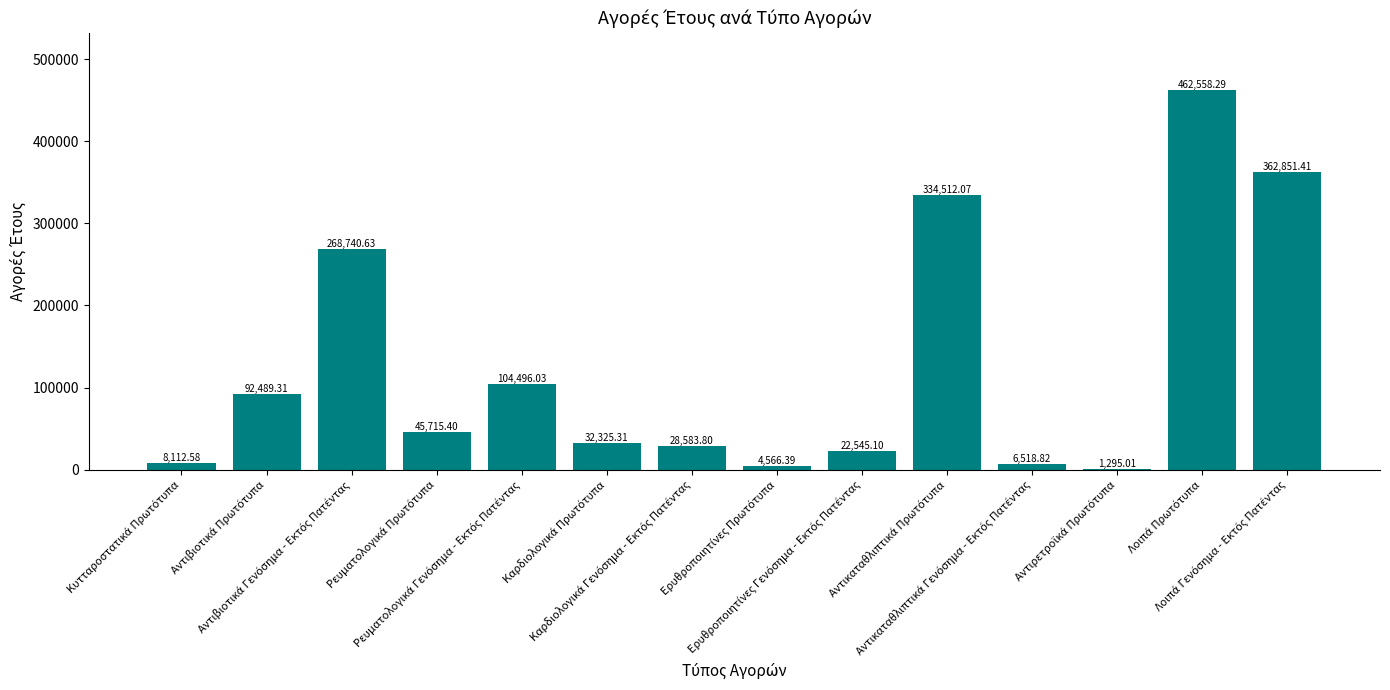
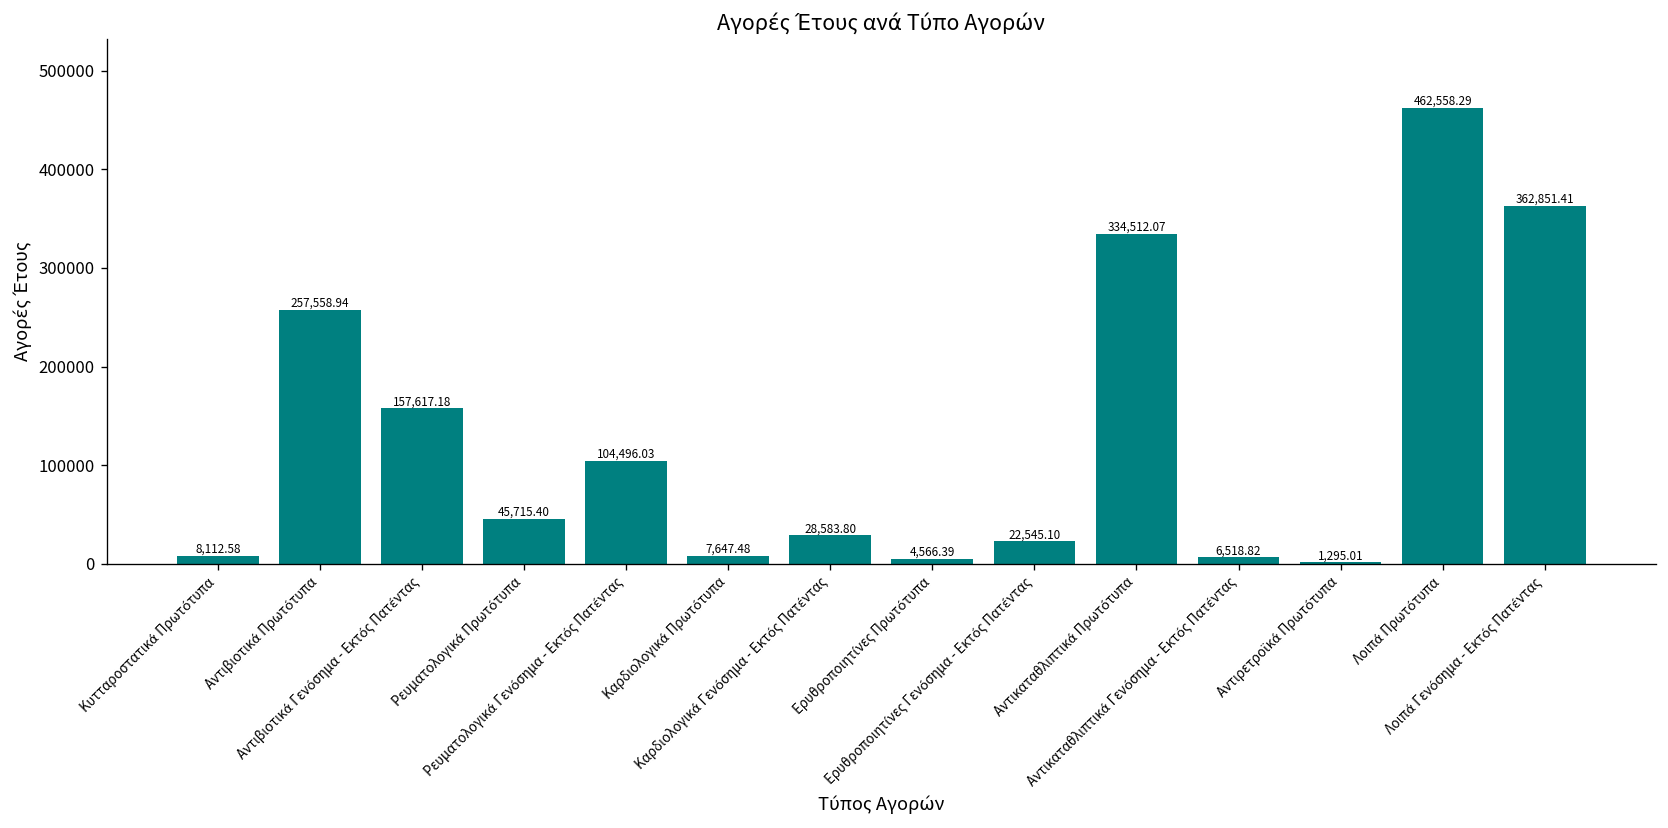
  {
    "Κυτταροστατικά Πρωτότυπα": "8,112.58",
-   "Αντιβιοτικά Πρωτότυπα": "92,489.31",
-   "Αντιβιοτικά Γενόσημα - Εκτός Πατέντας": "268,740.63",
+   "Αντιβιοτικά Πρωτότυπα": "257,558.94",
+   "Αντιβιοτικά Γενόσημα - Εκτός Πατέντας": "157,617.18",
    "Ρευματολογικά Πρωτότυπα": "45,715.40",
    "Ρευματολογικά Γενόσημα - Εκτός Πατέντας": "104,496.03",
-   "Καρδιολογικά Πρωτότυπα": "32,325.31",
+   "Καρδιολογικά Πρωτότυπα": "7,647.48",
    "Καρδιολογικά Γενόσημα - Εκτός Πατέντας": "28,583.80",
    "Ερυθροποιητίνες Πρωτότυπα": "4,566.39",
    "Ερυθροποιητίνες Γενόσημα - Εκτός Πατέντας": "22,545.10",
    "Αντικαταθλιπτικά Πρωτότυπα": "334,512.07",
    "Αντικαταθλιπτικά Γενόσημα - Εκτός Πατέντας": "6,518.82",
    "Αντιρετροϊκά Πρωτότυπα": "1,295.01",
    "Λοιπά Πρωτότυπα": "462,558.29",
    "Λοιπά Γενόσημα - Εκτός Πατέντας": "362,851.41"
  }
